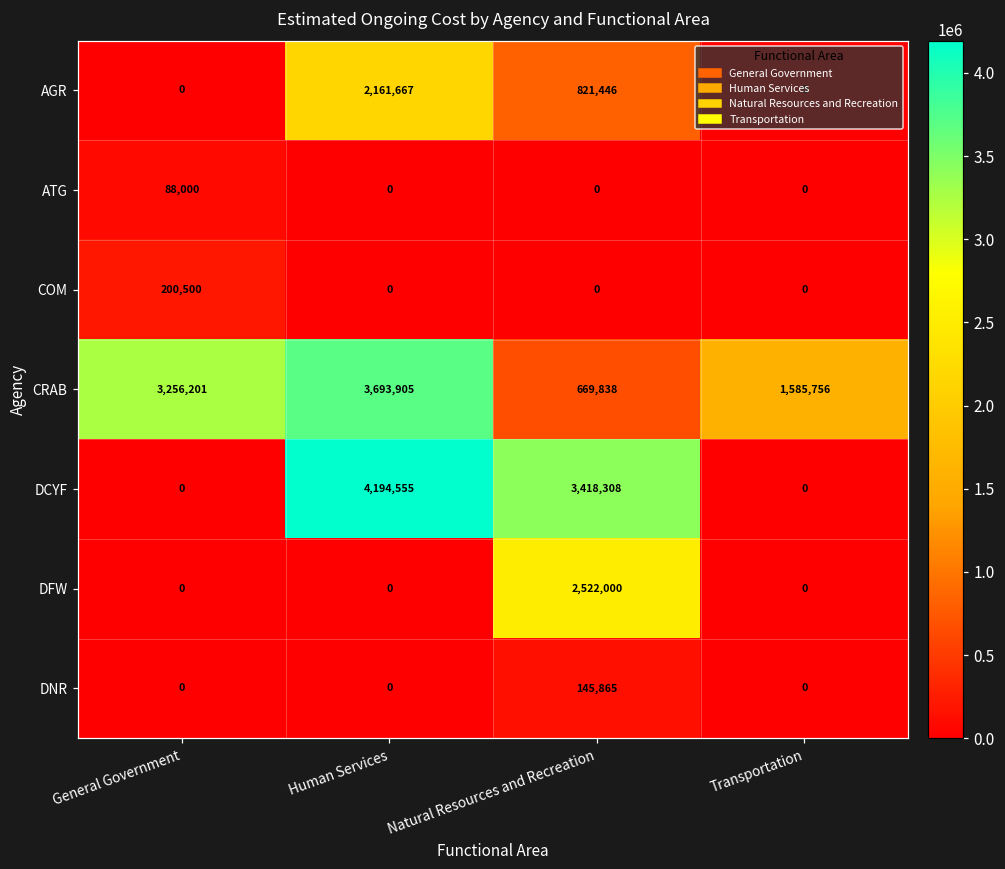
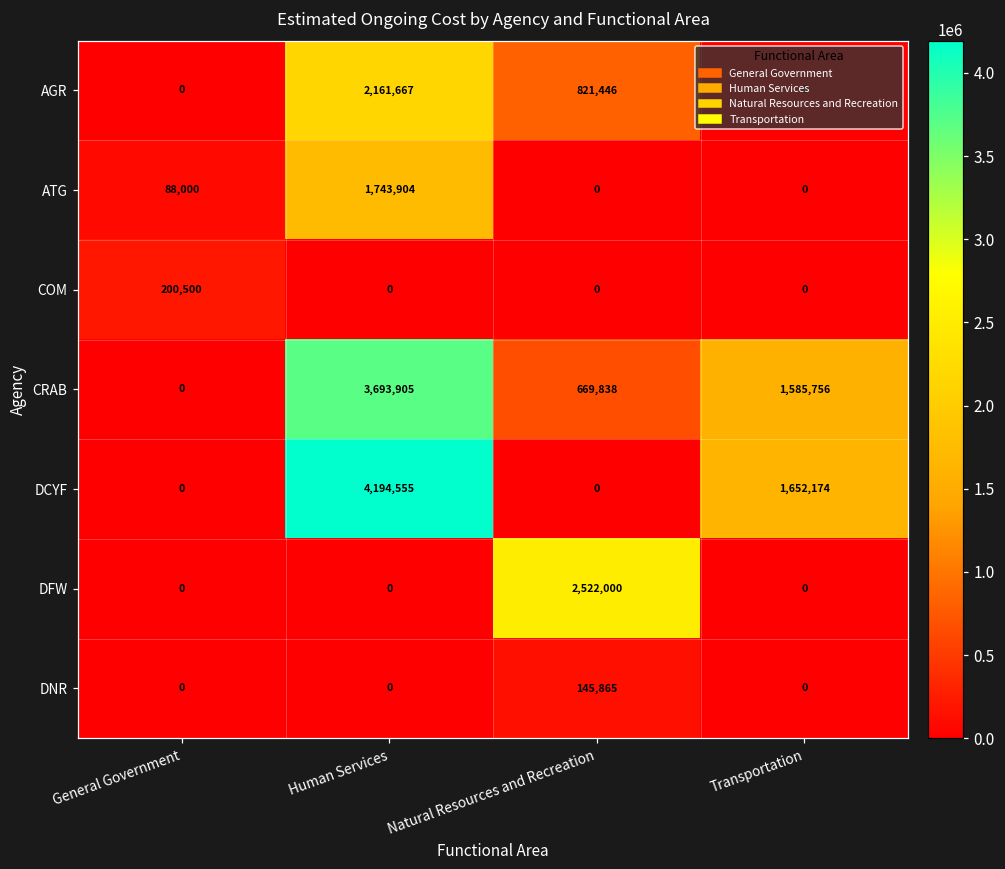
  {
    "AGR": {
      "General Government": "0",
      "Human Services": "2,161,667",
      "Natural Resources and Recreation": "821,446"
    },
    "ATG": {
      "General Government": "88,000",
-     "Human Services": "0",
+     "Human Services": "1,743,904",
      "Natural Resources and Recreation": "0",
      "Transportation": "0"
    },
    "COM": {
      "General Government": "200,500",
      "Human Services": "0",
      "Natural Resources and Recreation": "0",
      "Transportation": "0"
    },
    "CRAB": {
-     "General Government": "3,256,201",
+     "General Government": "0",
      "Human Services": "3,693,905",
      "Natural Resources and Recreation": "669,838",
      "Transportation": "1,585,756"
    },
    "DCYF": {
      "General Government": "0",
      "Human Services": "4,194,555",
-     "Natural Resources and Recreation": "3,418,308",
-     "Transportation": "0"
+     "Natural Resources and Recreation": "0",
+     "Transportation": "1,652,174"
    },
    "DFW": {
      "General Government": "0",
      "Human Services": "0",
      "Natural Resources and Recreation": "2,522,000",
      "Transportation": "0"
    },
    "DNR": {
      "General Government": "0",
      "Human Services": "0",
      "Natural Resources and Recreation": "145,865",
      "Transportation": "0"
    }
  }
